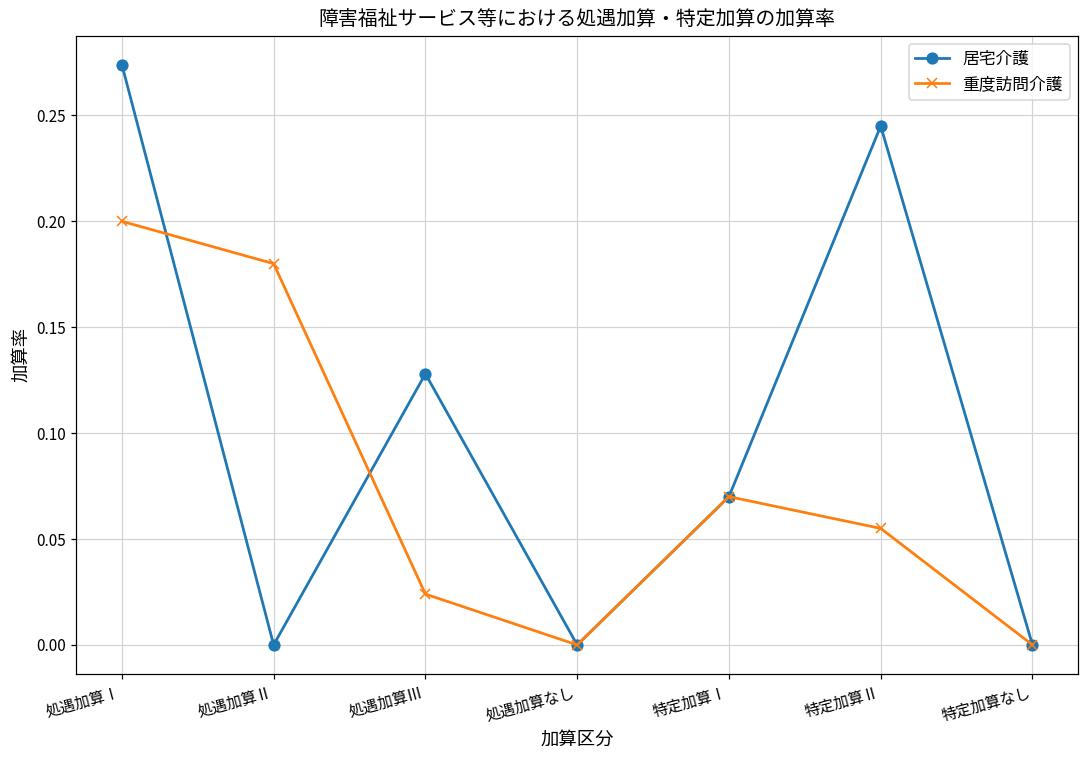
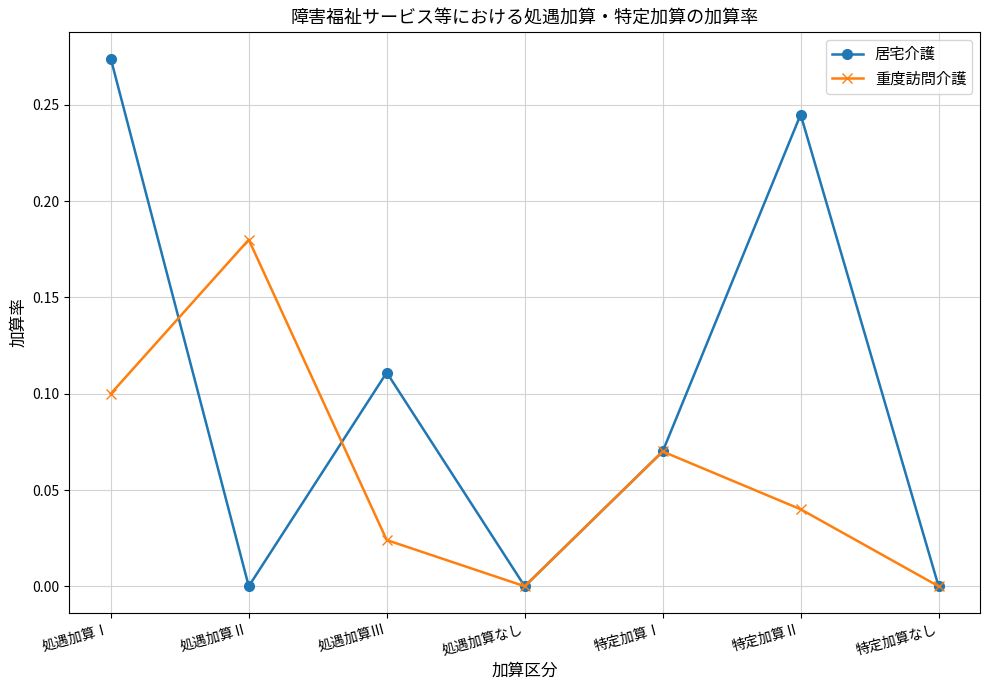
  {
    "居宅介護": {
      "処遇加算Ⅰ": 0.274,
      "処遇加算Ⅱ": 0.000,
-     "処遇加算Ⅲ": 0.128,
+     "処遇加算Ⅲ": 0.111,
      "特定加算Ⅱ": 0.245
    },
    "重度訪問介護": {
-     "処遇加算Ⅰ": 0.2,
+     "処遇加算Ⅰ": 0.1,
      "処遇加算Ⅱ": 0.180,
      "処遇加算Ⅲ": 0.024,
-     "特定加算Ⅱ": 0.055
+     "特定加算Ⅱ": 0.040
    }
  }
